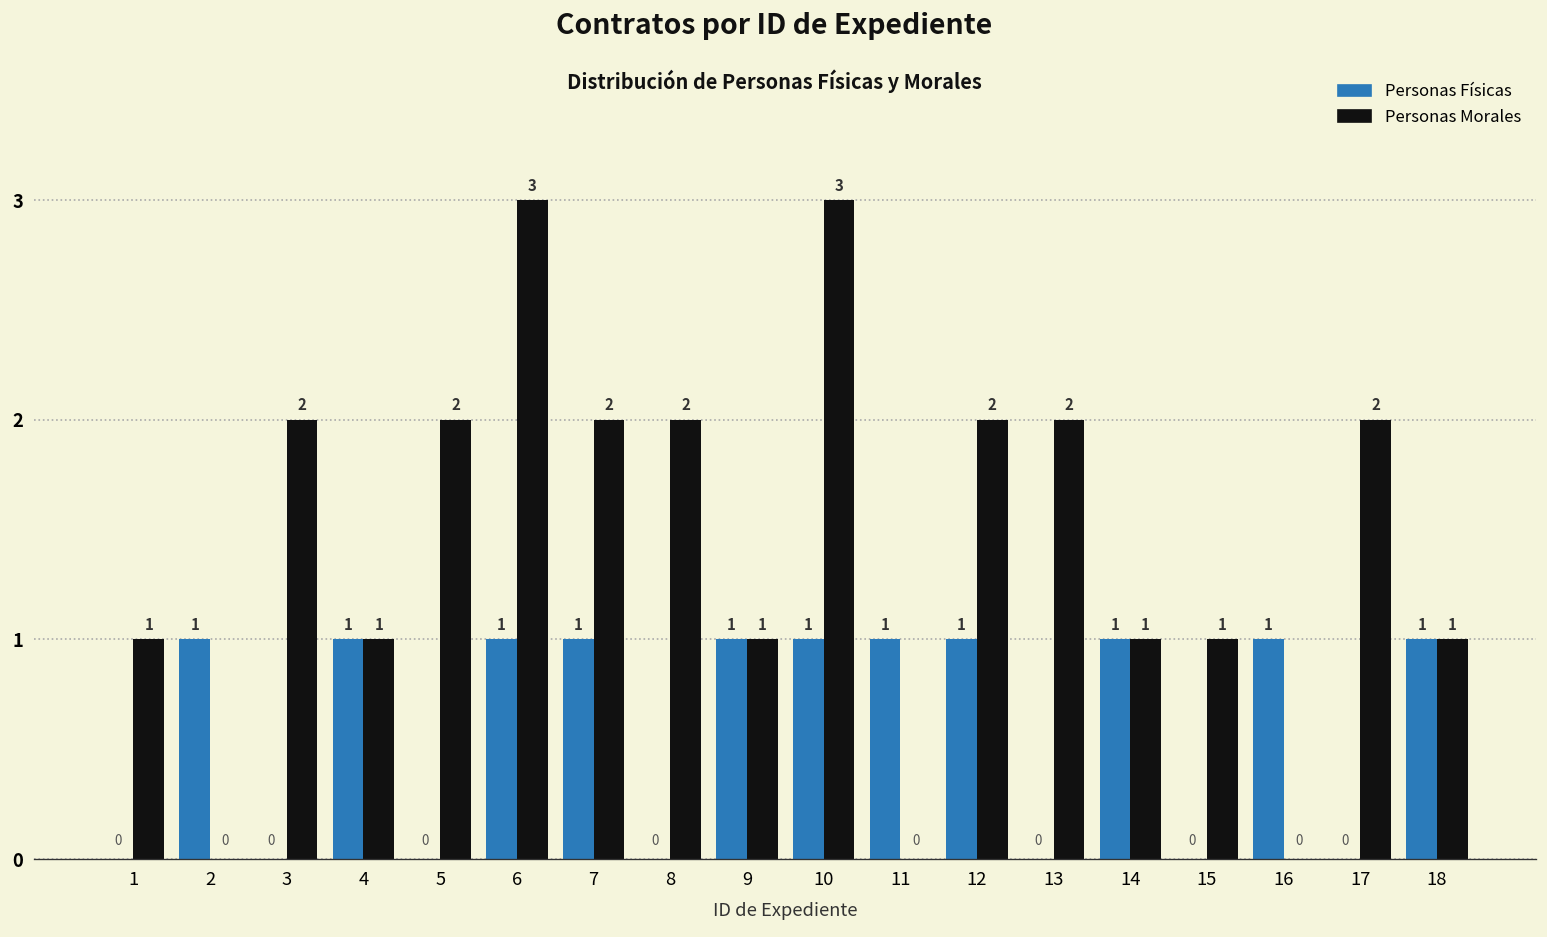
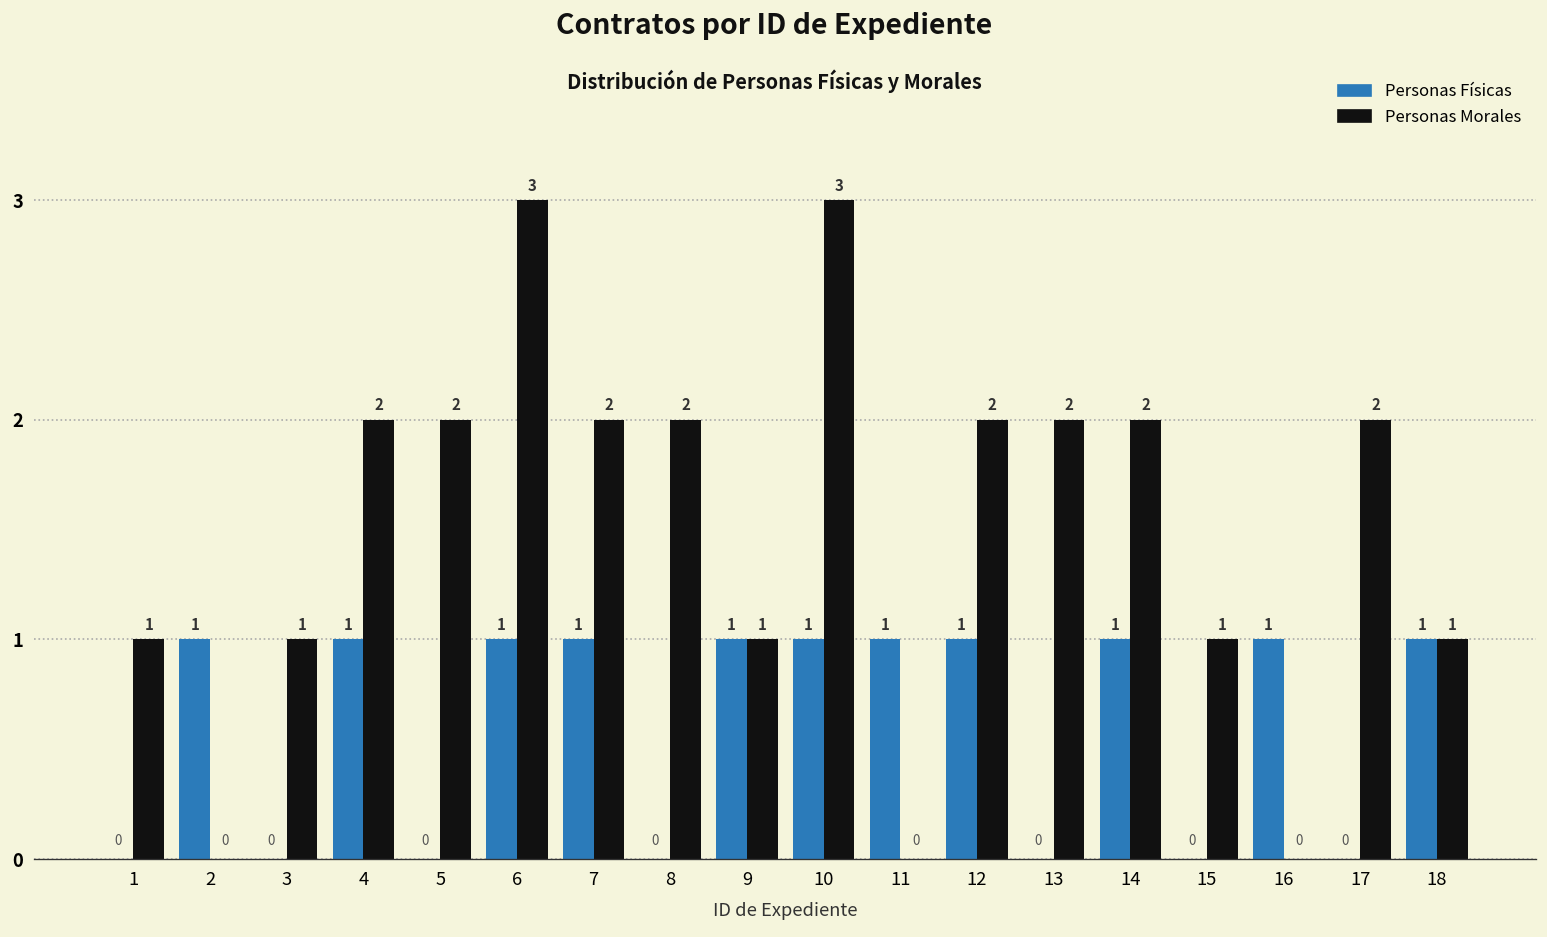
  {
    "Personas Físicas": {
      "1": 0,
      "2": 1,
      "3": 0,
      "4": 1,
      "5": 0,
      "6": 1,
      "7": 1,
      "8": 0,
      "9": 1,
      "10": 1,
      "11": 1,
      "12": 1,
      "13": 0,
      "14": 1,
      "15": 0,
      "16": 1,
      "17": 0,
      "18": 1
    },
    "Personas Morales": {
      "1": 1,
      "2": 0,
-     "3": 2,
-     "4": 1,
+     "3": 1,
+     "4": 2,
      "5": 2,
      "6": 3,
      "7": 2,
      "8": 2,
      "9": 1,
      "10": 3,
      "11": 0,
      "12": 2,
      "13": 2,
-     "14": 1,
+     "14": 2,
      "15": 1,
      "16": 0,
      "17": 2,
      "18": 1
    }
  }
